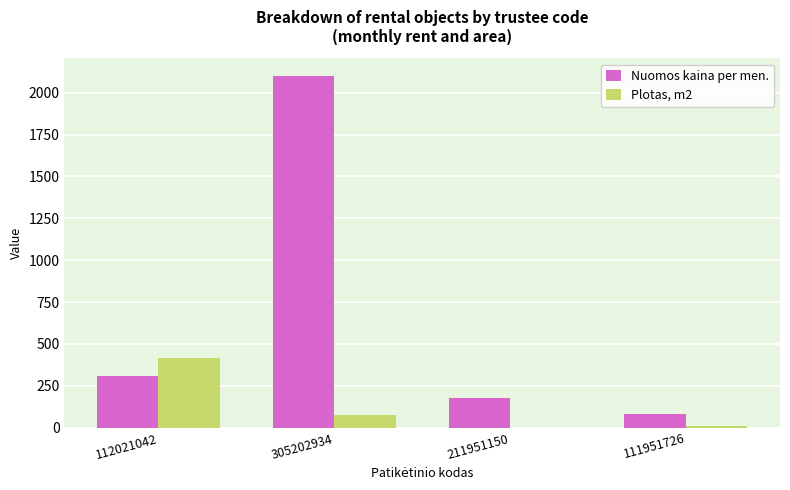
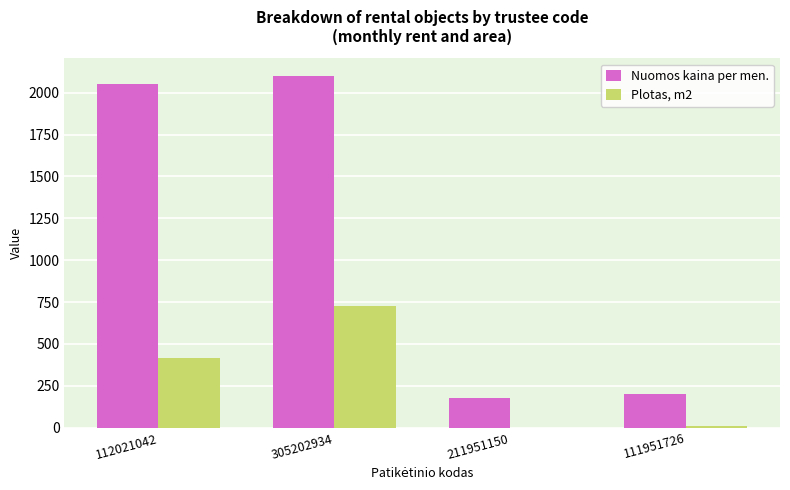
  {
    "Nuomos kaina per men.": {
-     "112021042": 310,
+     "112021042": 2050,
      "305202934": 2100,
      "211951150": 180,
-     "111951726": 80
+     "111951726": 200
    },
    "Plotas, m2": {
      "112021042": 420,
-     "305202934": 70
+     "305202934": 730
    }
  }
